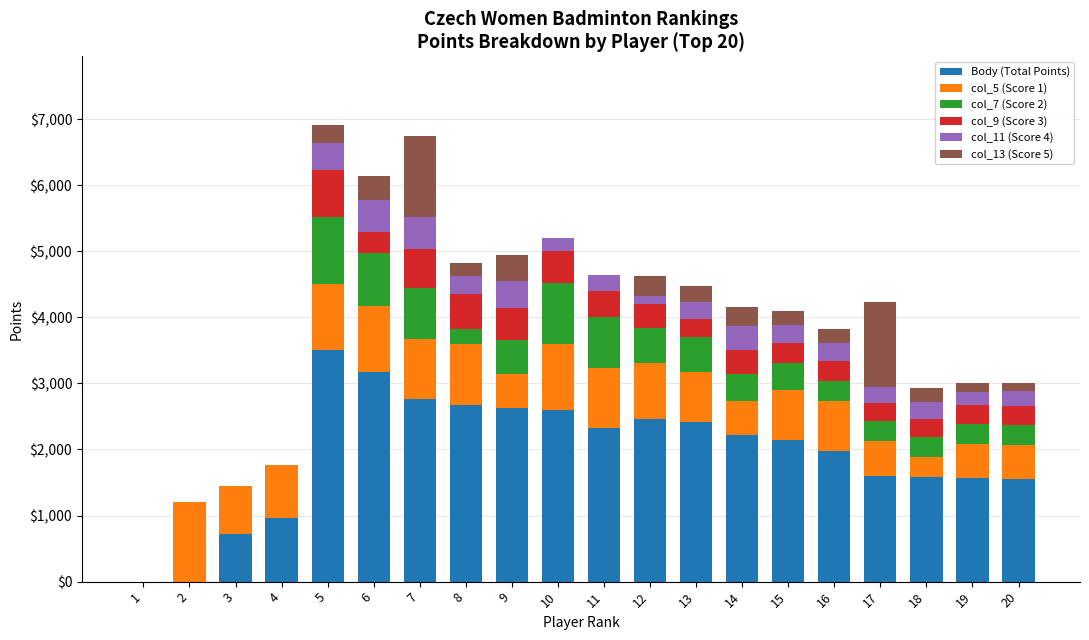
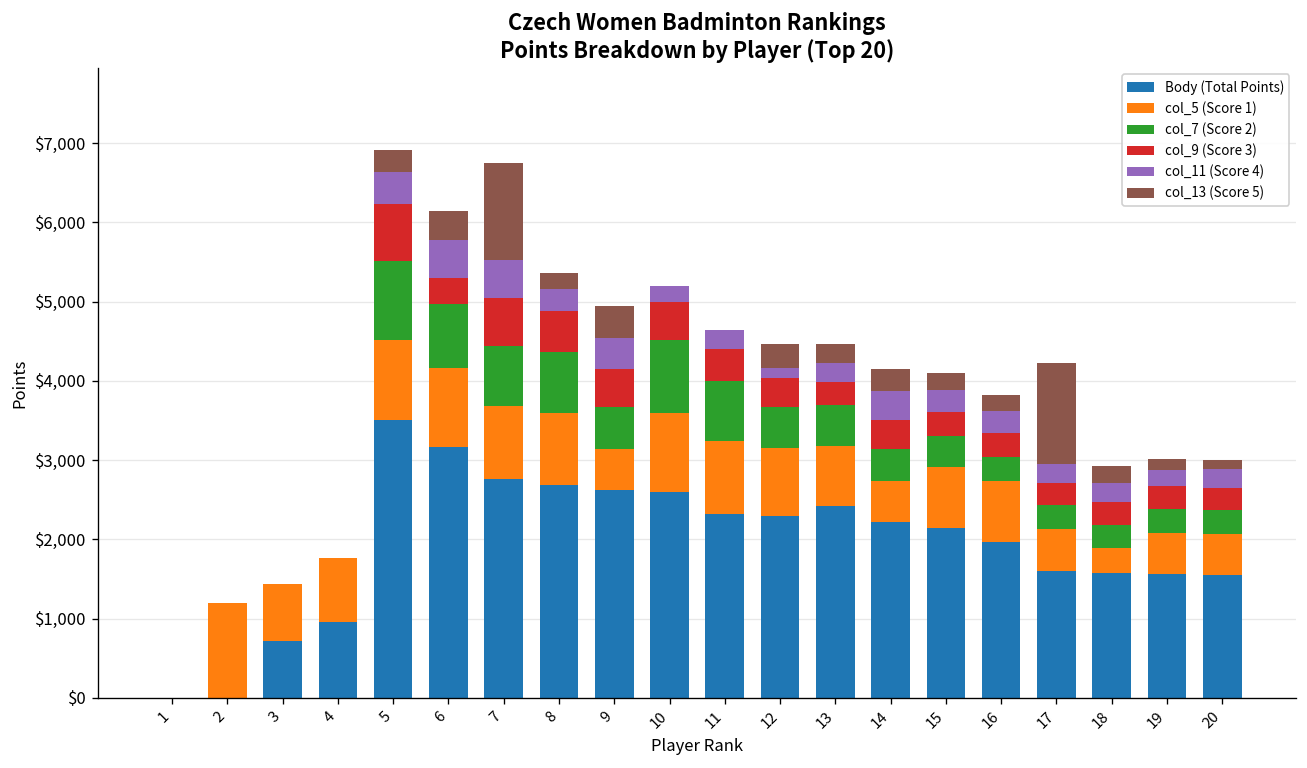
  {
    "Body (Total Points)": {
      "1": "$0",
      "2": "$0",
      "3": "$700",
      "4": "$1,000",
      "5": "$3,500",
      "6": "$3,200",
      "7": "$2,800",
      "8": "$2,700",
      "9": "$2,600",
      "10": "$2,600",
      "11": "$2,300",
-     "12": "$2,500",
+     "12": "$2,300",
      "13": "$2,400",
      "14": "$2,200",
      "15": "$2,100",
      "16": "$2,000",
      "17": "$1,600",
      "18": "$1,600",
      "19": "$1,600",
      "20": "$1,600"
    },
    "col_5 (Score 1)": {
      "1": "$0",
      "2": "$1,200",
      "3": "$700",
      "4": "$800",
      "5": "$1,000",
      "6": "$1,000",
      "7": "$900",
      "8": "$900",
      "9": "$500",
      "10": "$1,000",
      "11": "$900",
      "12": "$900",
      "13": "$800",
      "14": "$500",
      "15": "$800",
      "16": "$800",
      "17": "$500",
      "18": "$300",
      "19": "$500",
      "20": "$500"
    },
    "col_7 (Score 2)": {
      "1": "$0",
      "2": "$0",
      "3": "$0",
      "4": "$0",
      "5": "$1,000",
      "6": "$800",
      "7": "$800",
-     "8": "$200",
+     "8": "$800",
      "9": "$500",
      "10": "$900",
      "11": "$800",
      "12": "$500",
      "13": "$500",
      "14": "$400",
      "15": "$400",
      "16": "$300",
      "17": "$300",
      "18": "$300",
      "19": "$300",
      "20": "$300"
    },
    "col_9 (Score 3)": {
      "1": "$0",
      "2": "$0",
      "3": "$0",
      "4": "$0",
      "5": "$700",
      "6": "$300",
      "7": "$600",
      "8": "$500",
      "9": "$500",
      "10": "$500",
      "11": "$400",
      "12": "$400",
      "13": "$300",
      "14": "$400",
      "15": "$300",
      "16": "$300",
      "17": "$300",
      "18": "$300",
      "19": "$300",
      "20": "$300"
    },
    "col_11 (Score 4)": {
      "1": "$0",
      "2": "$0",
      "3": "$0",
      "4": "$0",
      "5": "$400",
      "6": "$500",
      "7": "$500",
      "8": "$300",
      "9": "$400",
      "10": "$200",
      "11": "$200",
      "12": "$100",
      "13": "$300",
      "14": "$400",
      "15": "$300",
      "16": "$300",
      "17": "$200",
      "18": "$300",
      "19": "$200",
      "20": "$200"
    },
    "col_13 (Score 5)": {
      "1": "$0",
      "2": "$0",
      "3": "$0",
      "4": "$0",
      "5": "$300",
      "6": "$400",
      "7": "$1,200",
      "8": "$200",
      "9": "$400",
      "10": "$0",
      "11": "$0",
      "12": "$300",
      "13": "$200",
      "14": "$300",
      "15": "$200",
      "16": "$200",
      "17": "$1,300",
      "18": "$200",
      "19": "$100",
      "20": "$100"
    }
  }
